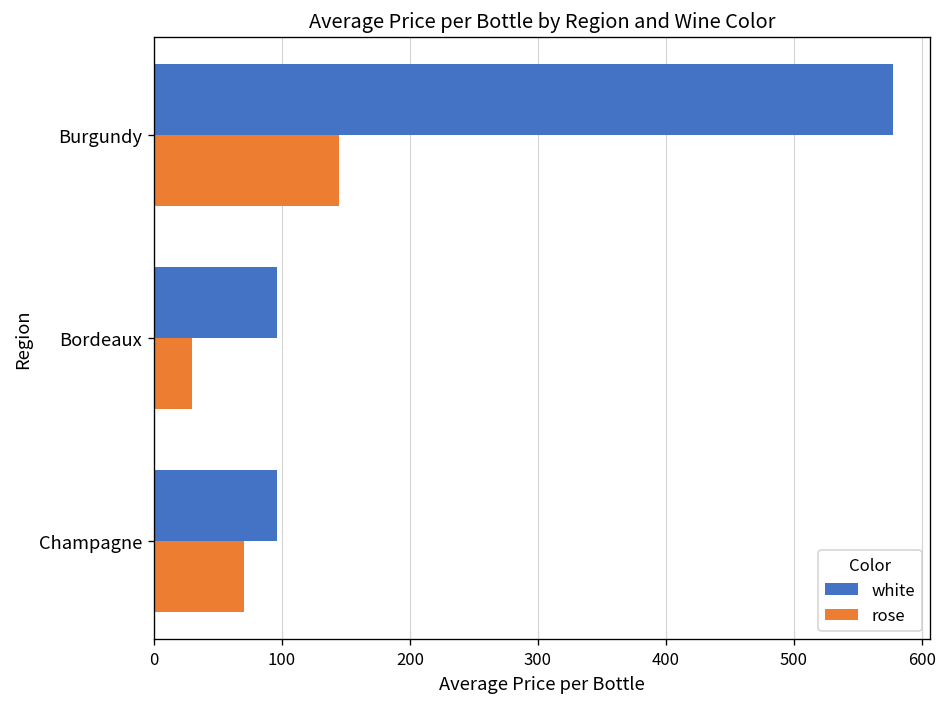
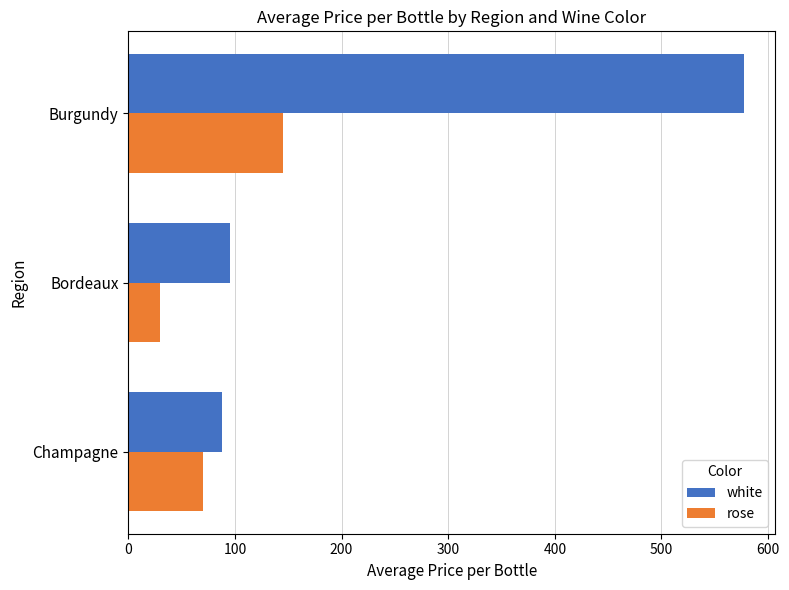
  {
    "white": {
      "Burgundy": 578,
      "Bordeaux": 96,
-     "Champagne": 97
+     "Champagne": 88
    },
    "rose": {
      "Burgundy": 145,
      "Bordeaux": 30,
      "Champagne": 70
    }
  }
